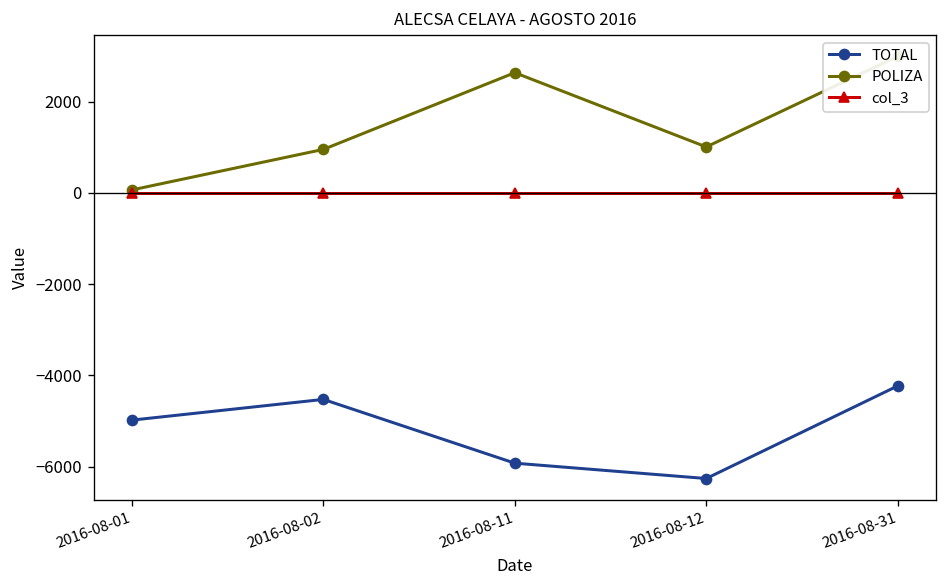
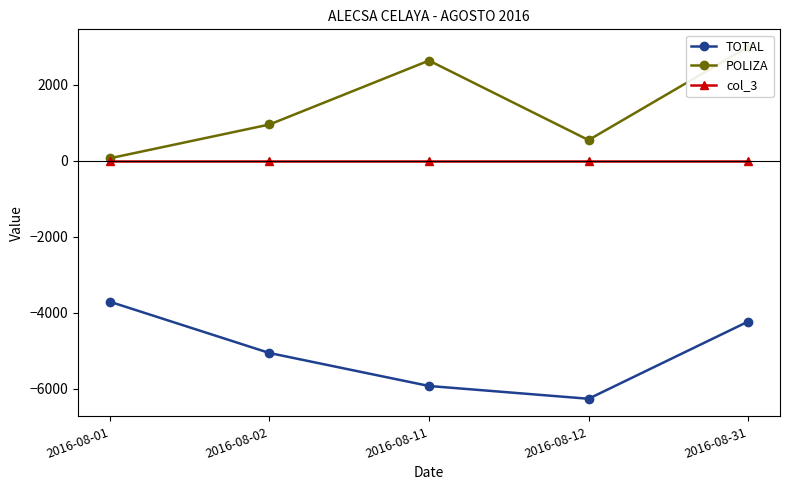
  {
    "TOTAL": {
-     "2016-08-01": -5000,
-     "2016-08-02": -4500,
+     "2016-08-01": -3700,
+     "2016-08-02": -5100,
      "2016-08-11": -5900,
      "2016-08-12": -6300,
      "2016-08-31": -4200
    },
    "POLIZA": {
      "2016-08-02": 1000,
      "2016-08-11": 2600,
-     "2016-08-12": 1000
+     "2016-08-12": 500
    },
    "col_3": {
      "2016-08-02": 0,
      "2016-08-11": 0,
      "2016-08-12": 0,
      "2016-08-31": 0
    }
  }
